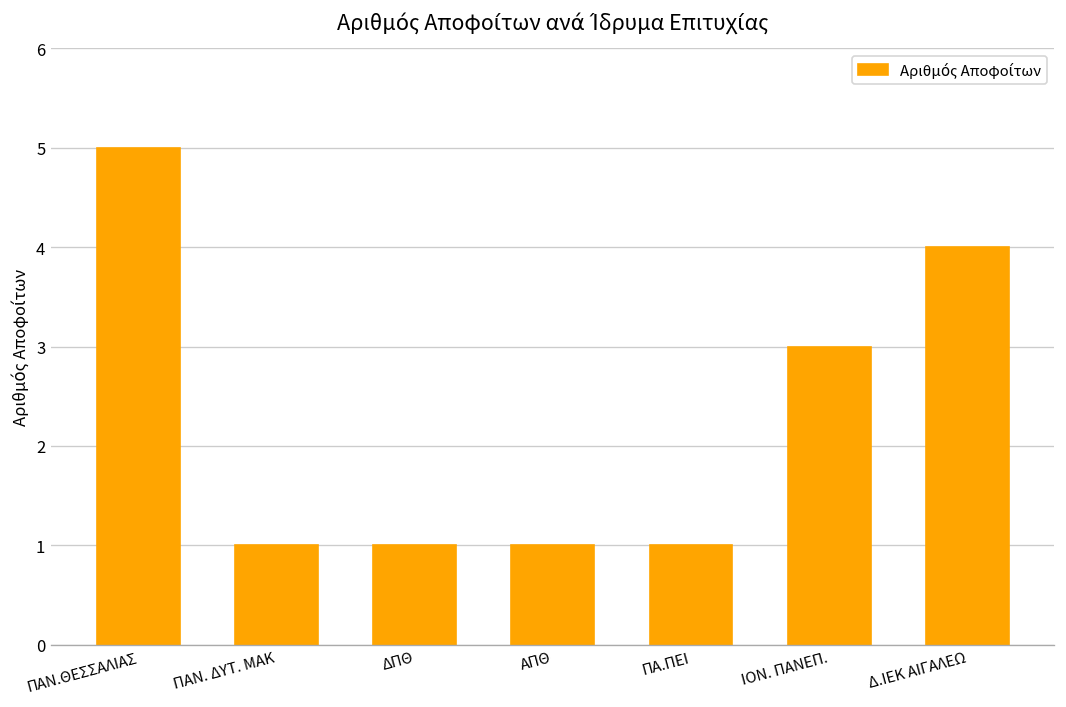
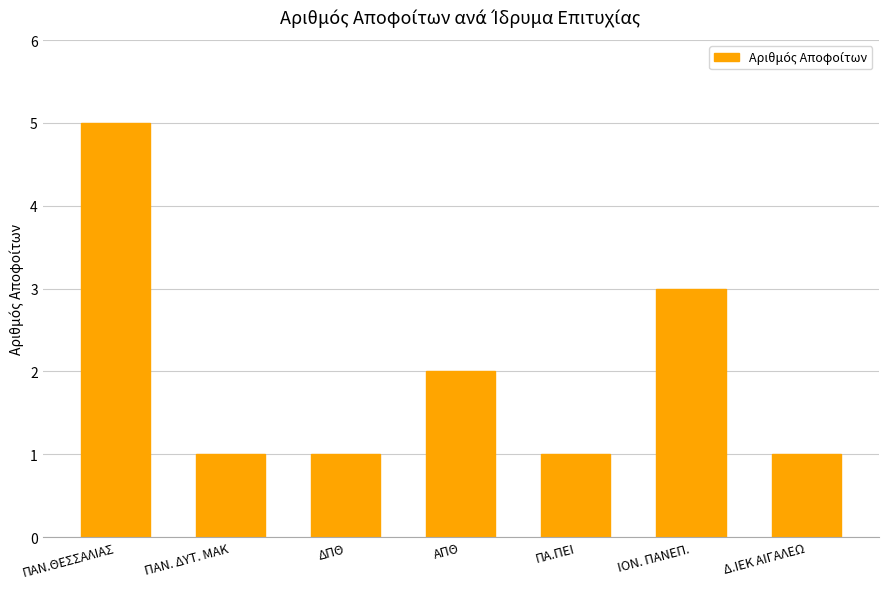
  {
    "ΠΑΝ.ΘΕΣΣΑΛΙΑΣ": 5,
    "ΠΑΝ. ΔΥΤ. ΜΑΚ": 1,
    "ΔΠΘ": 1,
-   "ΑΠΘ": 1,
+   "ΑΠΘ": 2,
    "ΠΑ.ΠΕΙ": 1,
    "ΙΟΝ. ΠΑΝΕΠ.": 3,
-   "Δ.ΙΕΚ ΑΙΓΑΛΕΩ": 4
+   "Δ.ΙΕΚ ΑΙΓΑΛΕΩ": 1
  }
